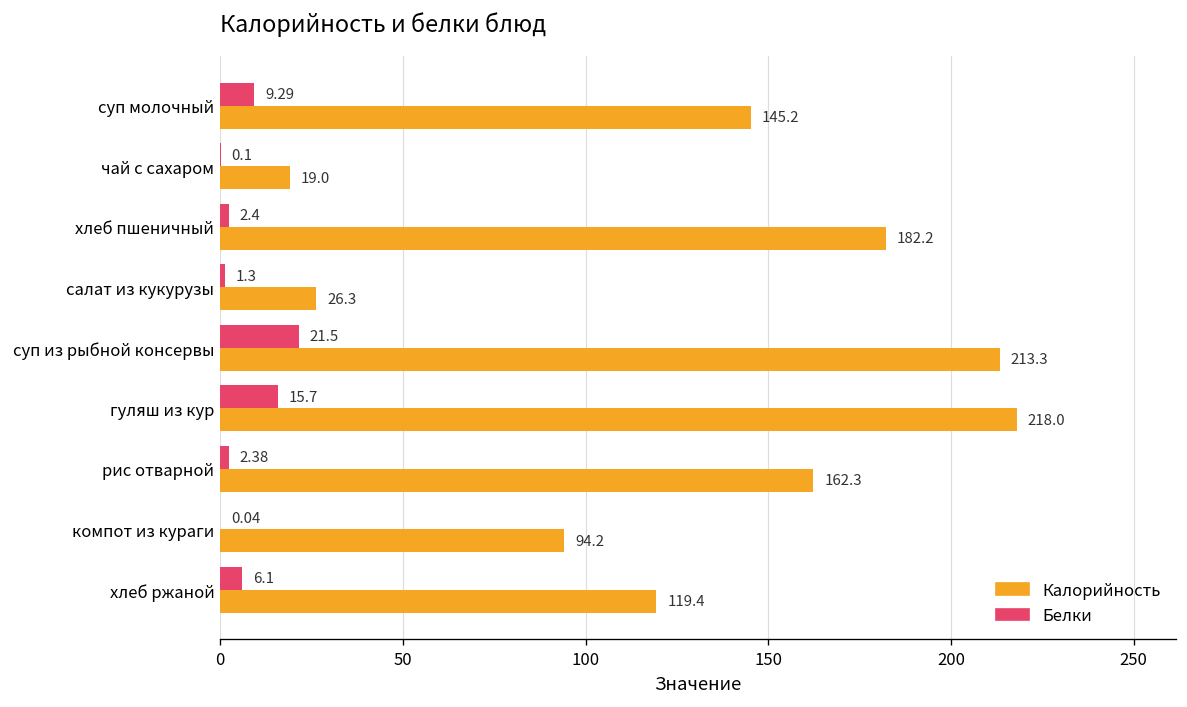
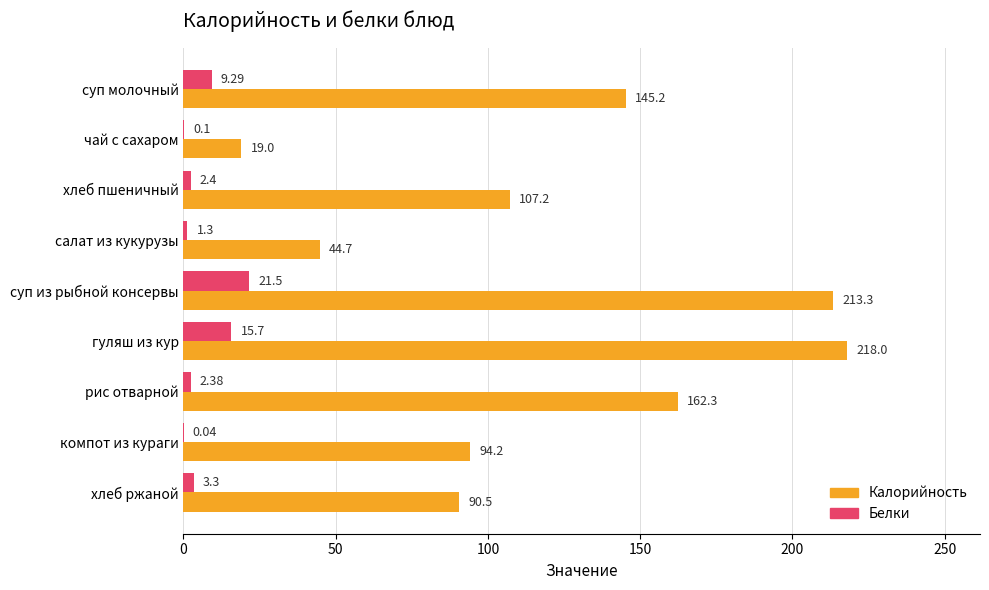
  {
    "Калорийность": {
      "суп молочный": 145.2,
      "чай с сахаром": 19.0,
-     "хлеб пшеничный": 182.2,
-     "салат из кукурузы": 26.3,
+     "хлеб пшеничный": 107.2,
+     "салат из кукурузы": 44.7,
      "суп из рыбной консервы": 213.3,
      "гуляш из кур": 218.0,
      "рис отварной": 162.3,
      "компот из кураги": 94.2,
-     "хлеб ржаной": 119.4
+     "хлеб ржаной": 90.5
    },
    "Белки": {
      "суп молочный": 9.29,
      "чай с сахаром": 0.1,
      "хлеб пшеничный": 2.4,
      "салат из кукурузы": 1.3,
      "суп из рыбной консервы": 21.5,
      "гуляш из кур": 15.7,
      "рис отварной": 2.38,
      "компот из кураги": 0.04,
-     "хлеб ржаной": 6.1
+     "хлеб ржаной": 3.3
    }
  }
